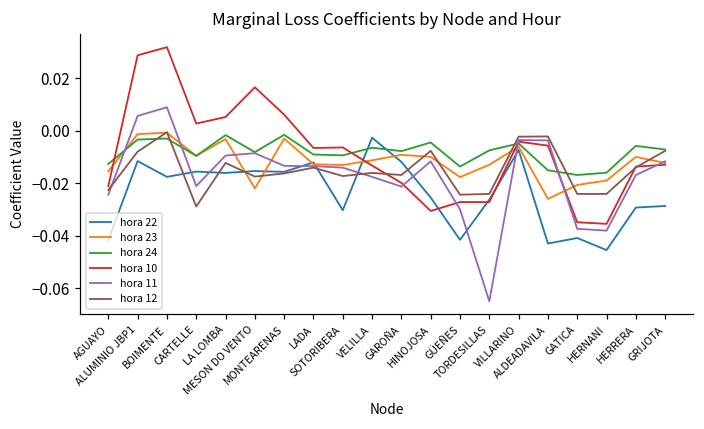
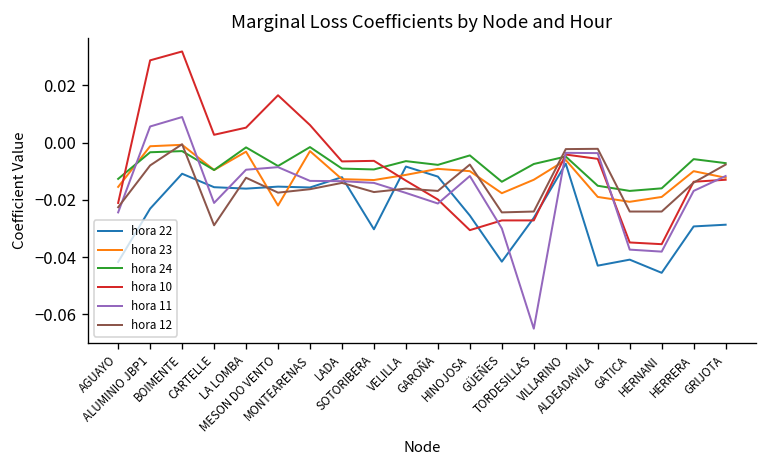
  {
    "hora 22": {
-     "ALUMINIO JBP1": -0.012,
-     "BOIMENTE": -0.018,
+     "ALUMINIO JBP1": -0.023,
+     "BOIMENTE": -0.011,
      "CARTELLE": -0.016,
      "LA LOMBA": -0.016,
      "MESON DO VENTO": -0.015,
      "SOTORIBERA": -0.030,
-     "VELILLA": -0.003,
+     "VELILLA": -0.008,
      "GAROÑA": -0.012,
      "HINOJOSA": -0.026,
      "GÜEÑES": -0.042,
      "VILLARINO": -0.007,
      "ALDEADAVILA": -0.043,
      "GATICA": -0.041,
      "HERNANI": -0.046,
      "HERRERA": -0.029,
      "GRIJOTA": -0.029
    },
    "hora 23": {
      "AGUAYO": -0.016,
      "ALUMINIO JBP1": -0.001,
      "LA LOMBA": -0.003,
      "MESON DO VENTO": -0.022,
      "MONTEARENAS": -0.003,
      "VELILLA": -0.011,
      "GAROÑA": -0.009,
      "HINOJOSA": -0.010,
      "GÜEÑES": -0.018,
      "TORDESILLAS": -0.013,
      "VILLARINO": -0.006,
-     "ALDEADAVILA": -0.026,
+     "ALDEADAVILA": -0.019,
      "GATICA": -0.021,
      "HERNANI": -0.019,
      "HERRERA": -0.010
    },
    "hora 24": {
      "AGUAYO": -0.013,
      "ALUMINIO JBP1": -0.003,
      "BOIMENTE": -0.003,
      "LA LOMBA": -0.002,
      "MONTEARENAS": -0.002,
      "LADA": -0.009,
      "SOTORIBERA": -0.009,
      "VELILLA": -0.007,
      "GAROÑA": -0.008,
      "HINOJOSA": -0.005,
      "GÜEÑES": -0.014,
      "TORDESILLAS": -0.008,
      "ALDEADAVILA": -0.015,
      "GATICA": -0.017,
      "HERNANI": -0.016,
      "HERRERA": -0.006
    },
    "hora 10": {
      "AGUAYO": -0.021,
      "ALUMINIO JBP1": 0.029,
      "BOIMENTE": 0.032,
      "CARTELLE": 0.003,
      "LA LOMBA": 0.005,
      "MESON DO VENTO": 0.017,
      "MONTEARENAS": 0.006,
      "LADA": -0.007,
      "SOTORIBERA": -0.006,
      "VELILLA": -0.013,
      "GAROÑA": -0.020,
      "HINOJOSA": -0.031,
      "GÜEÑES": -0.027,
      "ALDEADAVILA": -0.006,
      "GATICA": -0.035,
      "HERNANI": -0.036
    },
    "hora 11": {
      "AGUAYO": -0.024,
      "ALUMINIO JBP1": 0.006,
      "BOIMENTE": 0.009,
      "CARTELLE": -0.021,
      "LA LOMBA": -0.010,
      "MONTEARENAS": -0.013,
      "VELILLA": -0.018,
      "GAROÑA": -0.021,
      "HINOJOSA": -0.012,
      "GÜEÑES": -0.030,
      "TORDESILLAS": -0.065,
      "ALDEADAVILA": -0.004,
      "GATICA": -0.037,
      "HERNANI": -0.038,
      "HERRERA": -0.017
    },
    "hora 12": {
      "AGUAYO": -0.023,
      "ALUMINIO JBP1": -0.008,
      "CARTELLE": -0.029,
      "LA LOMBA": -0.012,
      "MESON DO VENTO": -0.018,
      "SOTORIBERA": -0.017,
      "VELILLA": -0.016,
      "GAROÑA": -0.017,
      "HINOJOSA": -0.008,
      "GÜEÑES": -0.024,
      "TORDESILLAS": -0.024,
      "VILLARINO": -0.002,
      "ALDEADAVILA": -0.002,
      "GATICA": -0.024,
      "HERNANI": -0.024
    }
  }
